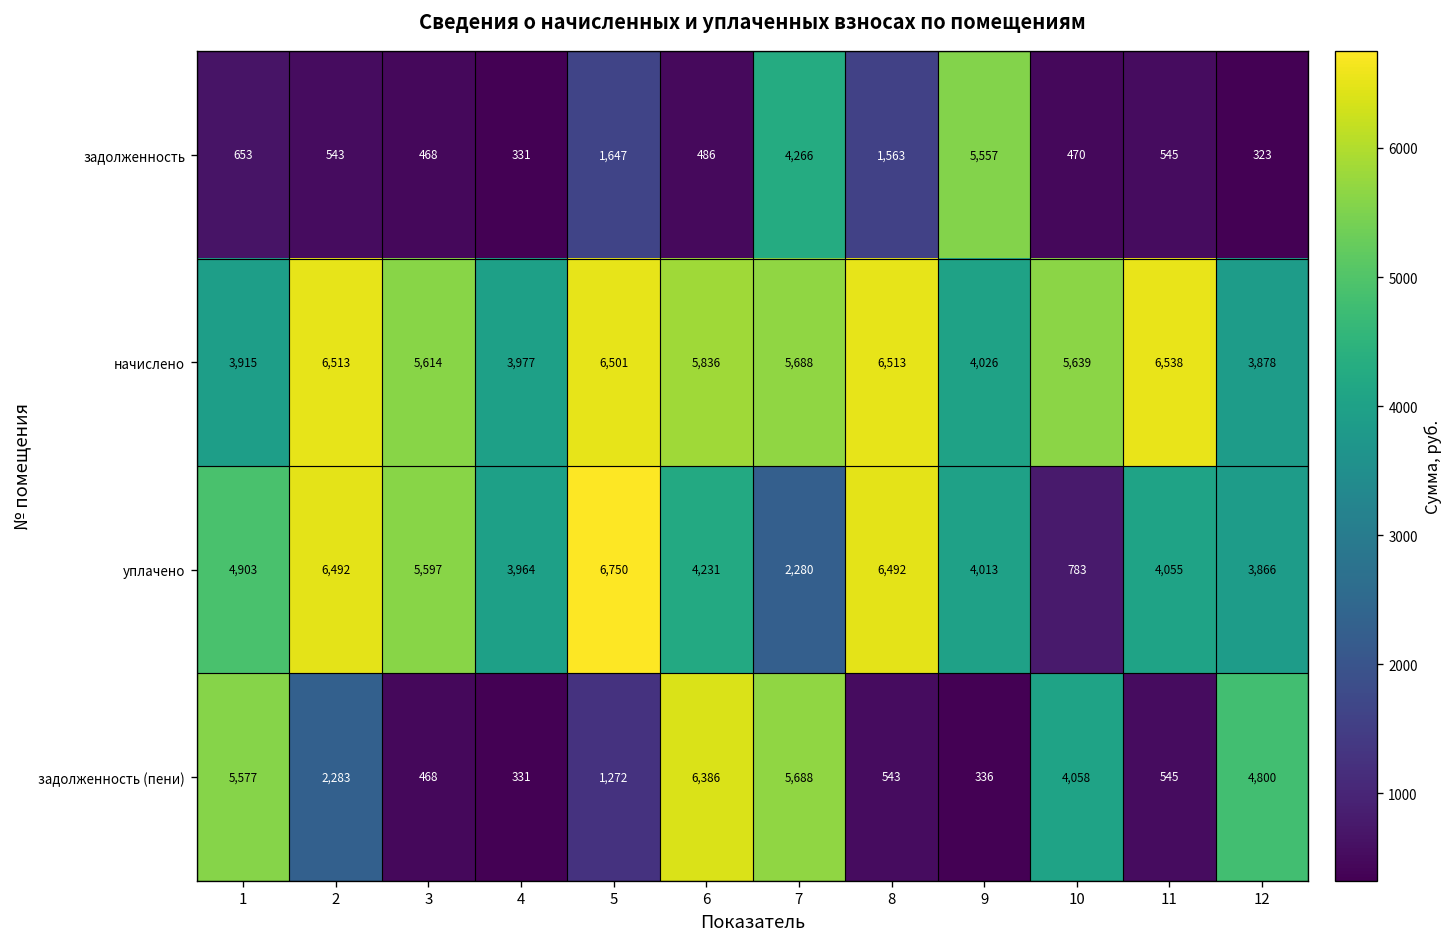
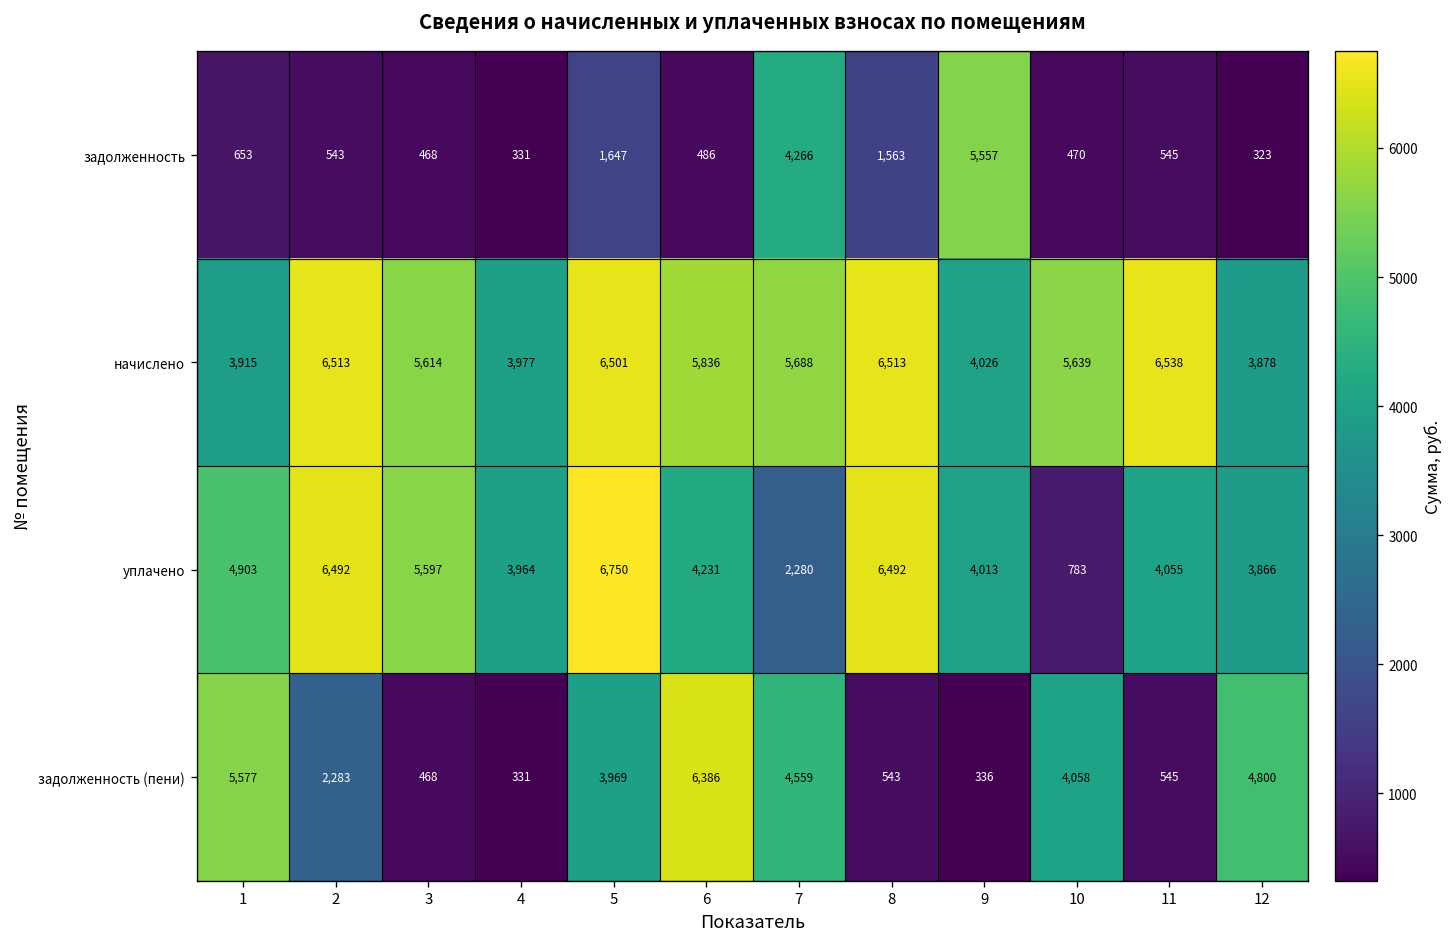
  {
    "задолженность": {
      "1": "653",
      "2": "543",
      "3": "468",
      "4": "331",
      "5": "1,647",
      "6": "486",
      "7": "4,266",
      "8": "1,563",
      "9": "5,557",
      "10": "470",
      "11": "545",
      "12": "323"
    },
    "начислено": {
      "1": "3,915",
      "2": "6,513",
      "3": "5,614",
      "4": "3,977",
      "5": "6,501",
      "6": "5,836",
      "7": "5,688",
      "8": "6,513",
      "9": "4,026",
      "10": "5,639",
      "11": "6,538",
      "12": "3,878"
    },
    "уплачено": {
      "1": "4,903",
      "2": "6,492",
      "3": "5,597",
      "4": "3,964",
      "5": "6,750",
      "6": "4,231",
      "7": "2,280",
      "8": "6,492",
      "9": "4,013",
      "10": "783",
      "11": "4,055",
      "12": "3,866"
    },
    "задолженность (пени)": {
      "1": "5,577",
      "2": "2,283",
      "3": "468",
      "4": "331",
-     "5": "1,272",
+     "5": "3,969",
      "6": "6,386",
-     "7": "5,688",
+     "7": "4,559",
      "8": "543",
      "9": "336",
      "10": "4,058",
      "11": "545",
      "12": "4,800"
    }
  }
